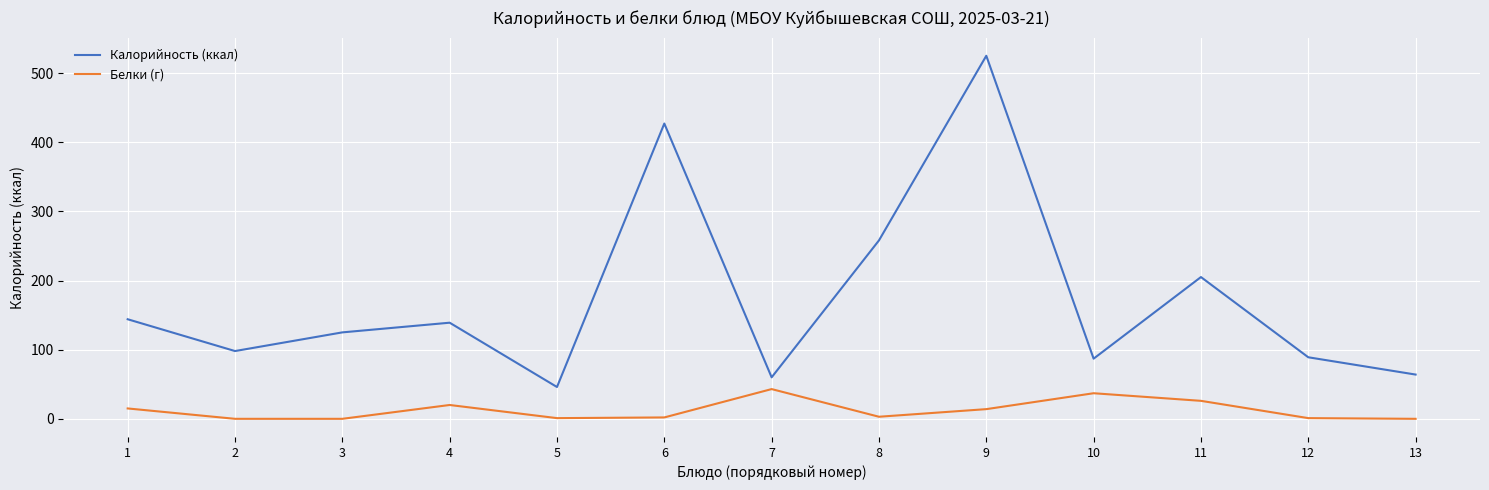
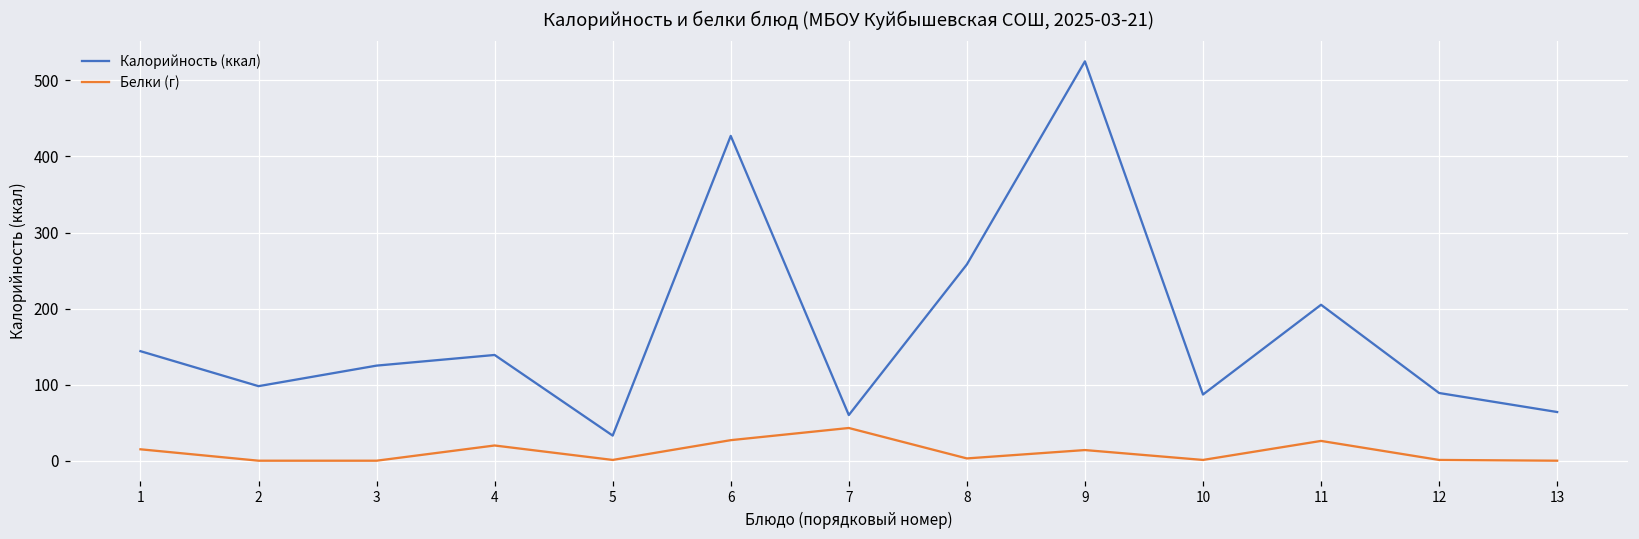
  {
    "Калорийность (ккал)": {
      "1": 140,
      "2": 100,
      "3": 130,
      "4": 140,
-     "5": 50,
+     "5": 30,
      "6": 430,
      "7": 60,
      "8": 260,
      "9": 530,
      "10": 90,
      "11": 210,
      "12": 90,
      "13": 60
    },
    "Белки (г)": {
      "1": 20,
      "2": 0,
      "3": 0,
      "4": 20,
      "5": 0,
-     "6": 0,
+     "6": 30,
      "7": 40,
      "8": 0,
      "9": 10,
-     "10": 40,
+     "10": 0,
      "11": 30,
      "12": 0,
      "13": 0
    }
  }
